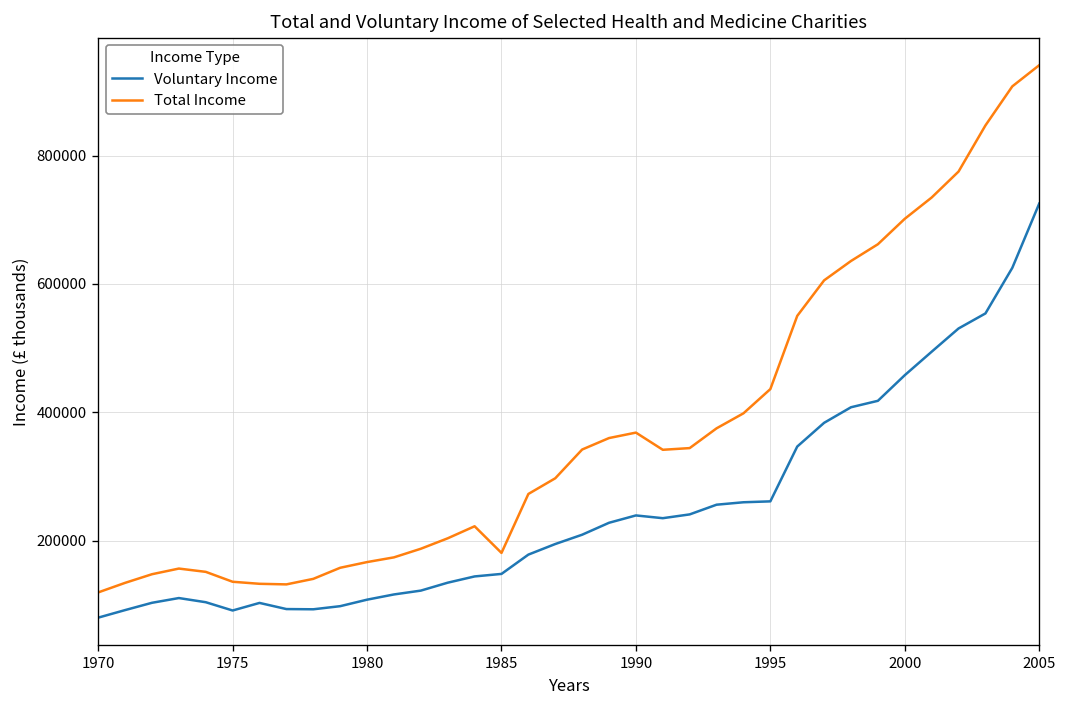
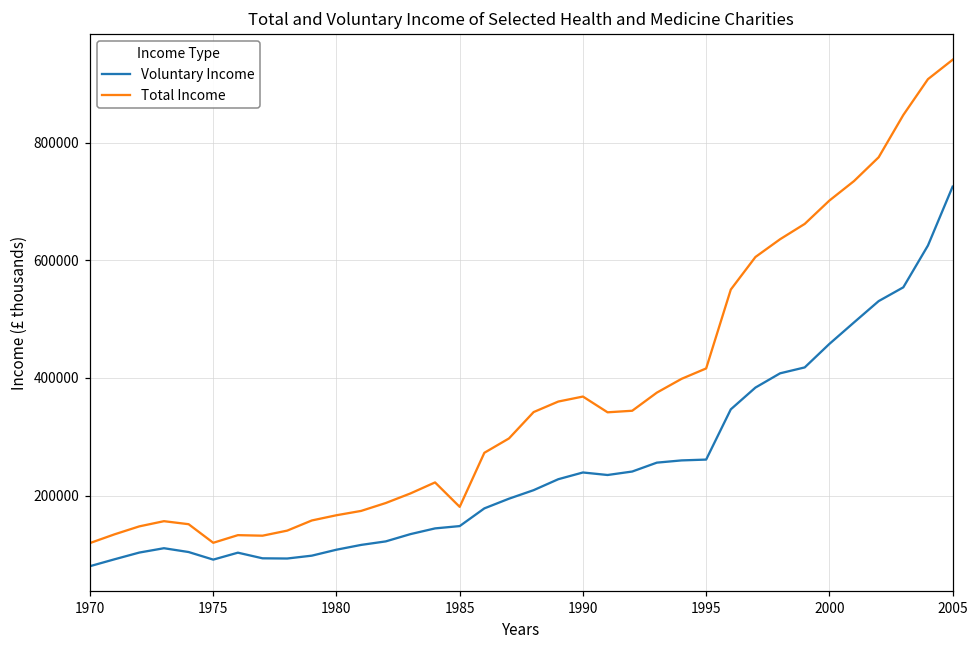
  {
    "Voluntary Income": {
      "1970": 80000,
      "1975": 90000,
      "1980": 110000,
      "1985": 150000,
      "1990": 240000,
      "1995": 260000,
      "2000": 460000,
      "2005": 730000
    },
    "Total Income": {
      "1970": 120000,
-     "1975": 140000,
+     "1975": 120000,
      "1980": 170000,
      "1985": 180000,
      "1990": 370000,
-     "1995": 440000,
+     "1995": 420000,
      "2000": 700000,
      "2005": 940000
    }
  }
